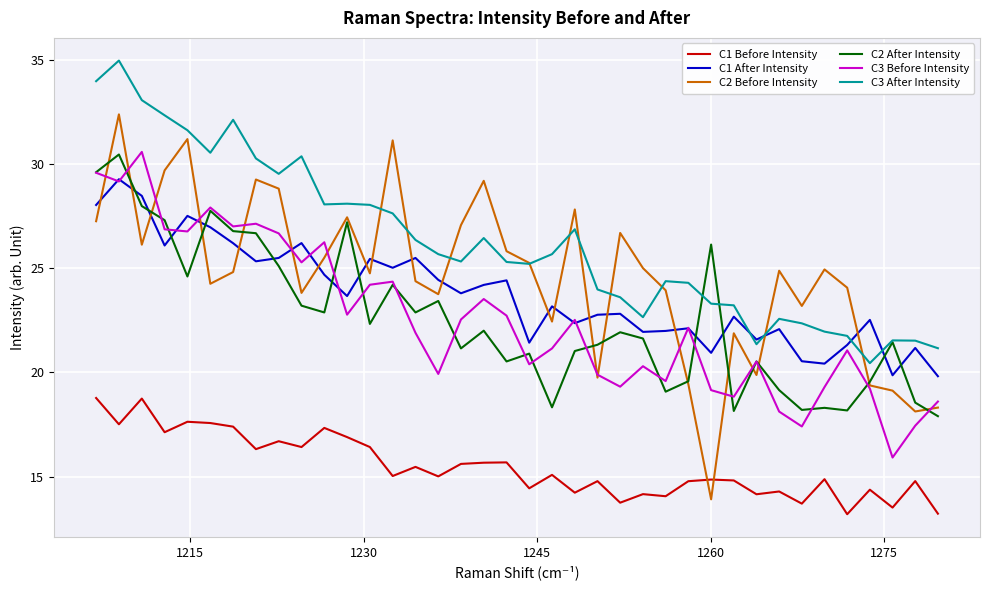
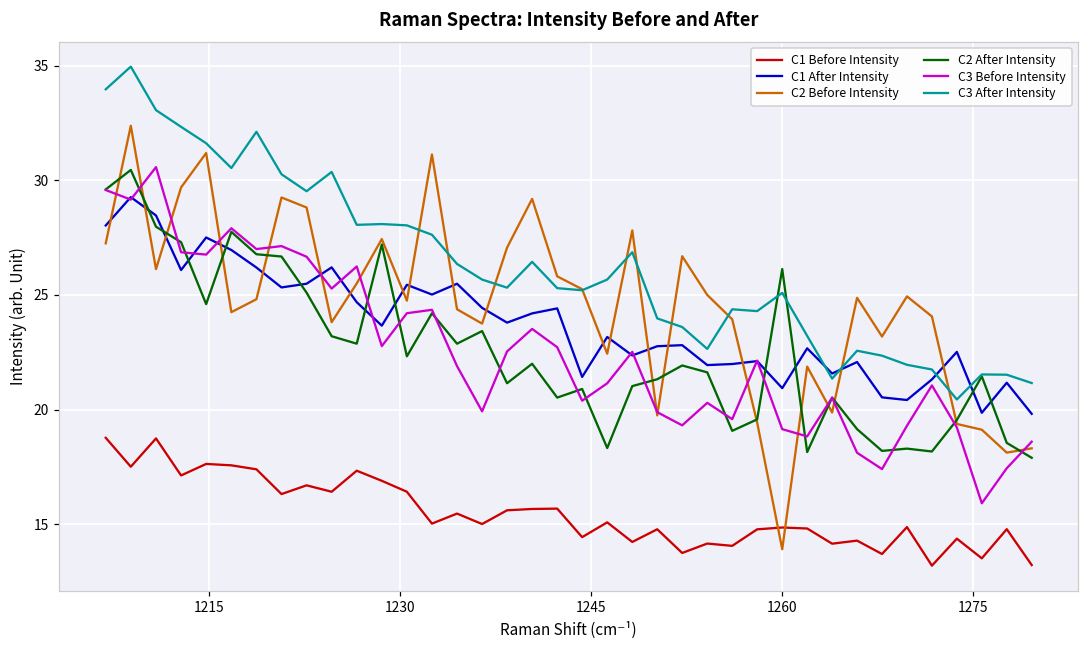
  {
    "C1 Before Intensity": {
      "1260": 14.9
    },
    "C1 After Intensity": {
      "1260": 20.9
    },
    "C2 Before Intensity": {
      "1260": 13.9
    },
    "C2 After Intensity": {
      "1260": 26.1
    },
    "C3 Before Intensity": {
      "1260": 19.1
    },
    "C3 After Intensity": {
-     "1260": 23.3
+     "1260": 25.1
    }
  }
